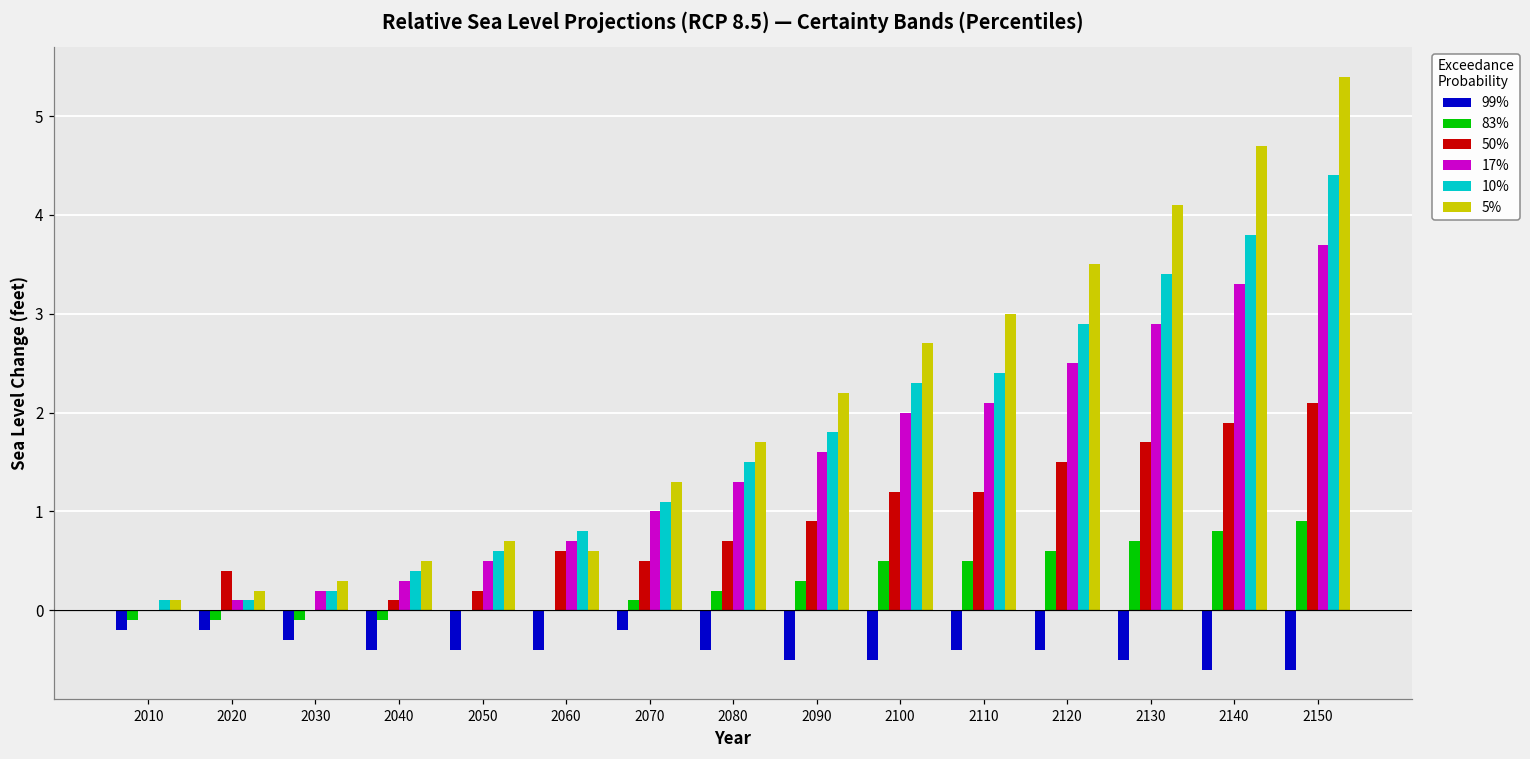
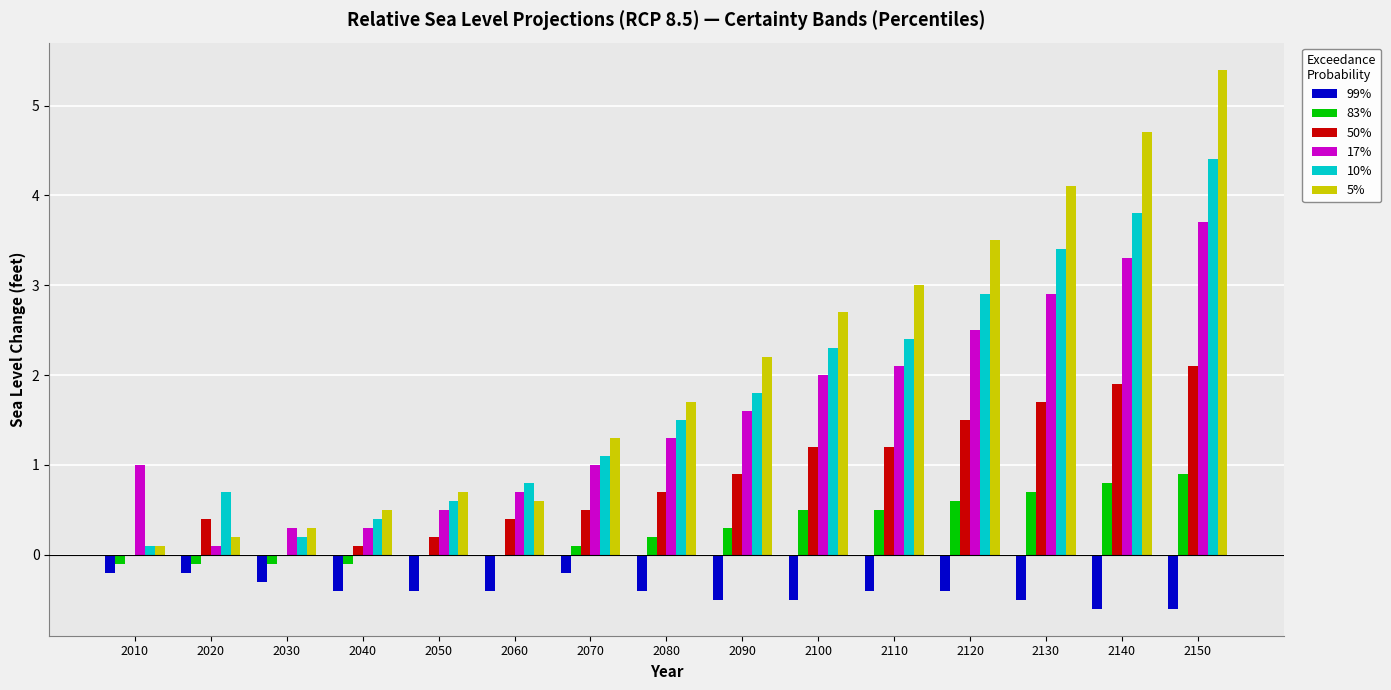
  {
    "99%": {
      "2010": -0.2,
      "2020": -0.2,
      "2030": -0.3,
      "2040": -0.4,
      "2050": -0.4,
      "2060": -0.4,
      "2070": -0.2,
      "2080": -0.4,
      "2090": -0.5,
      "2100": -0.5,
      "2110": -0.4,
      "2120": -0.4,
      "2130": -0.5,
      "2140": -0.6,
      "2150": -0.6
    },
    "83%": {
      "2010": -0.1,
      "2020": -0.1,
      "2030": -0.1,
      "2040": -0.1,
      "2050": 0.0,
      "2060": 0.0,
      "2070": 0.1,
      "2080": 0.2,
      "2090": 0.3,
      "2100": 0.5,
      "2110": 0.5,
      "2120": 0.6,
      "2130": 0.7,
      "2140": 0.8,
      "2150": 0.9
    },
    "50%": {
      "2010": 0.0,
      "2020": 0.4,
      "2030": 0.0,
      "2040": 0.1,
      "2050": 0.2,
-     "2060": 0.6,
+     "2060": 0.4,
      "2070": 0.5,
      "2080": 0.7,
      "2090": 0.9,
      "2100": 1.2,
      "2110": 1.2,
      "2120": 1.5,
      "2130": 1.7,
      "2140": 1.9,
      "2150": 2.1
    },
    "17%": {
-     "2010": 0,
+     "2010": 1,
      "2020": 0.1,
-     "2030": 0.2,
+     "2030": 0.3,
      "2040": 0.3,
      "2050": 0.5,
      "2060": 0.7,
      "2070": 1.0,
      "2080": 1.3,
      "2090": 1.6,
      "2100": 2.0,
      "2110": 2.1,
      "2120": 2.5,
      "2130": 2.9,
      "2140": 3.3,
      "2150": 3.7
    },
    "10%": {
      "2010": 0.1,
-     "2020": 0.1,
+     "2020": 0.7,
      "2030": 0.2,
      "2040": 0.4,
      "2050": 0.6,
      "2060": 0.8,
      "2070": 1.1,
      "2080": 1.5,
      "2090": 1.8,
      "2100": 2.3,
      "2110": 2.4,
      "2120": 2.9,
      "2130": 3.4,
      "2140": 3.8,
      "2150": 4.4
    },
    "5%": {
      "2010": 0.1,
      "2020": 0.2,
      "2030": 0.3,
      "2040": 0.5,
      "2050": 0.7,
      "2060": 0.6,
      "2070": 1.3,
      "2080": 1.7,
      "2090": 2.2,
      "2100": 2.7,
      "2110": 3.0,
      "2120": 3.5,
      "2130": 4.1,
      "2140": 4.7,
      "2150": 5.4
    }
  }
